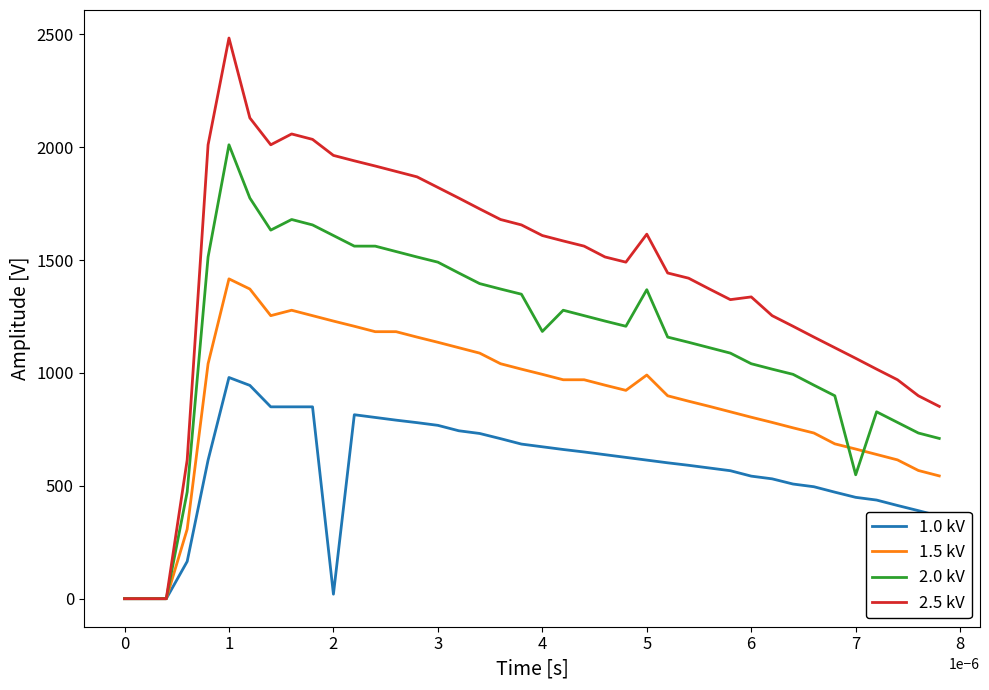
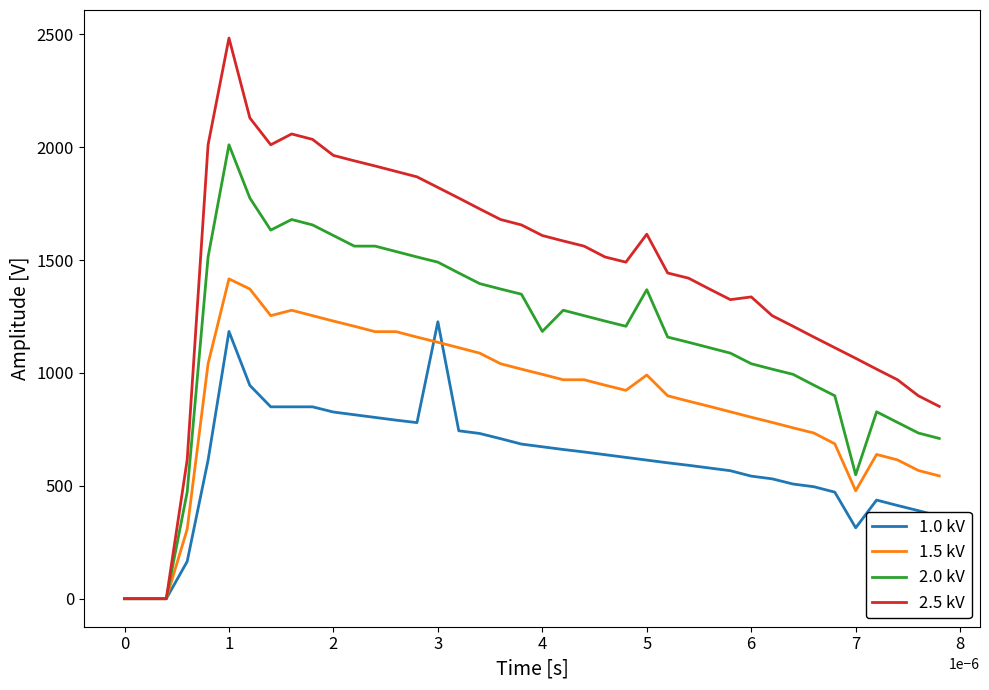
  {
    "1.0 kV": {
-     "1": 980,
-     "2": 20,
-     "3": 770,
+     "1": 1180,
+     "2": 830,
+     "3": 1230,
      "4": 670,
      "5": 610,
      "6": 540,
-     "7": 450
+     "7": 310
    },
    "1.5 kV": {
      "1": 1420,
      "2": 1230,
      "3": 1140,
      "4": 990,
      "5": 990,
      "6": 800,
-     "7": 660
+     "7": 480
    },
    "2.0 kV": {
      "1": 2010,
      "2": 1610,
      "3": 1490,
      "4": 1180,
      "5": 1370,
      "6": 1040,
      "7": 550
    },
    "2.5 kV": {
      "1": 2480,
      "2": 1960,
      "3": 1820,
      "4": 1610,
      "5": 1620,
      "6": 1340,
      "7": 1070
    }
  }
